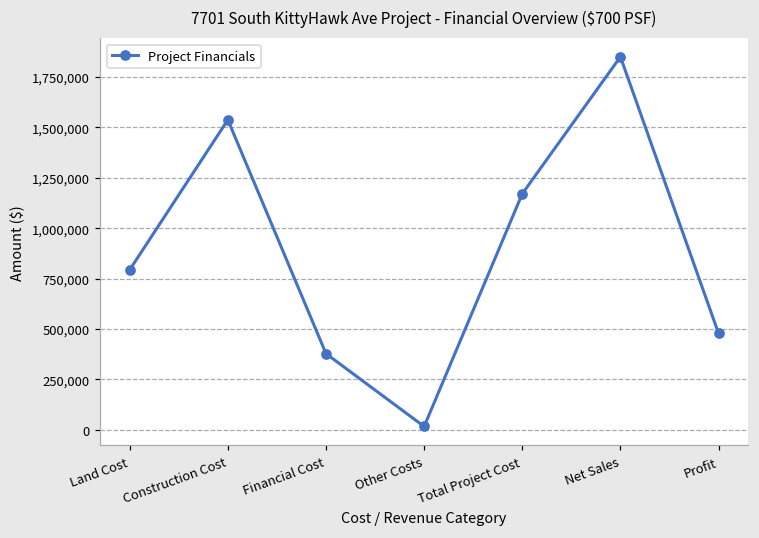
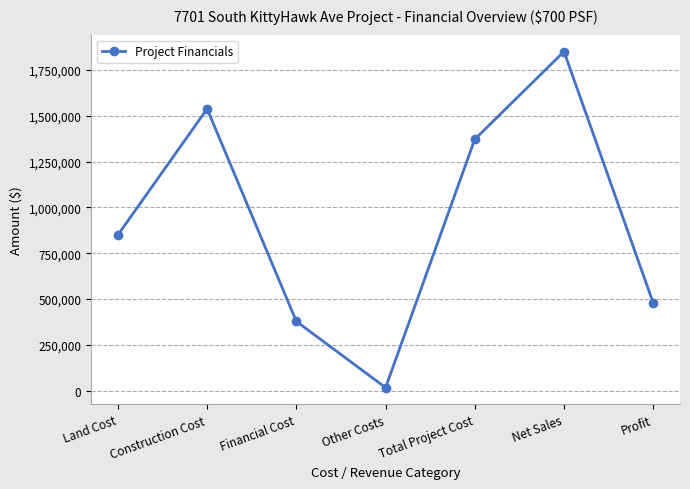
  {
-   "Land Cost": "790,000",
+   "Land Cost": "850,000",
    "Construction Cost": "1,540,000",
    "Financial Cost": "380,000",
    "Other Costs": "20,000",
-   "Total Project Cost": "1,170,000",
+   "Total Project Cost": "1,370,000",
    "Net Sales": "1,850,000",
    "Profit": "480,000"
  }
